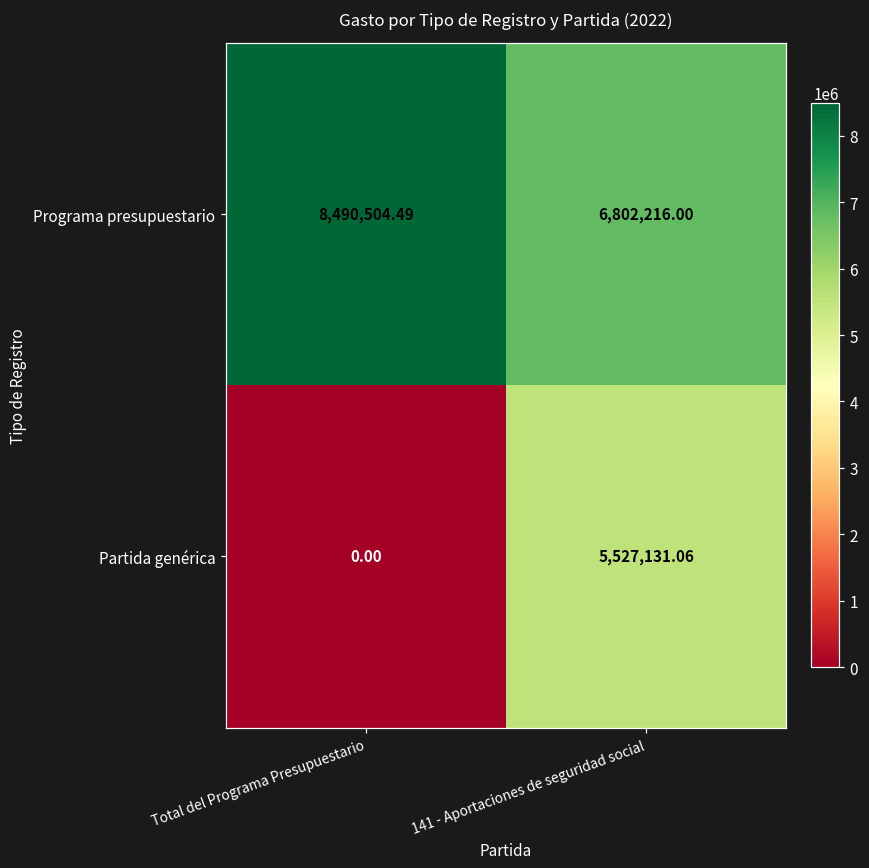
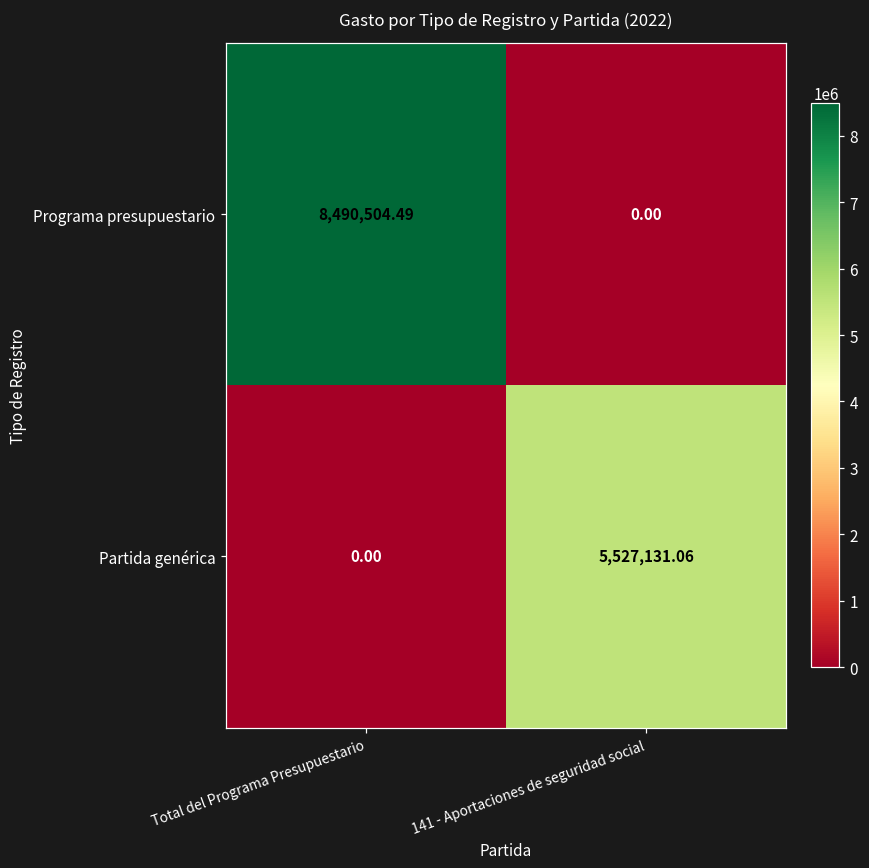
  {
    "Programa presupuestario": {
      "Total del Programa Presupuestario": "8,490,504.49",
-     "141 - Aportaciones de seguridad social": "6,802,216.00"
+     "141 - Aportaciones de seguridad social": "0.00"
    },
    "Partida genérica": {
      "Total del Programa Presupuestario": "0.00",
      "141 - Aportaciones de seguridad social": "5,527,131.06"
    }
  }
